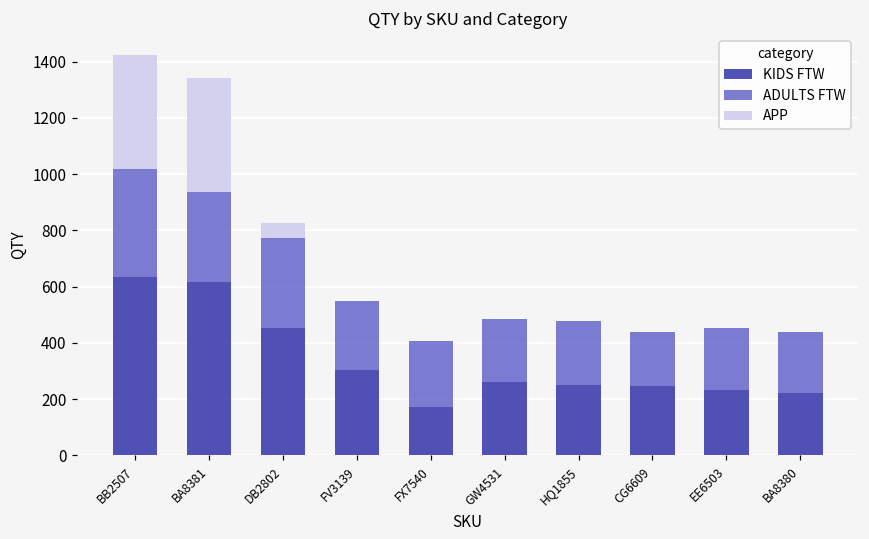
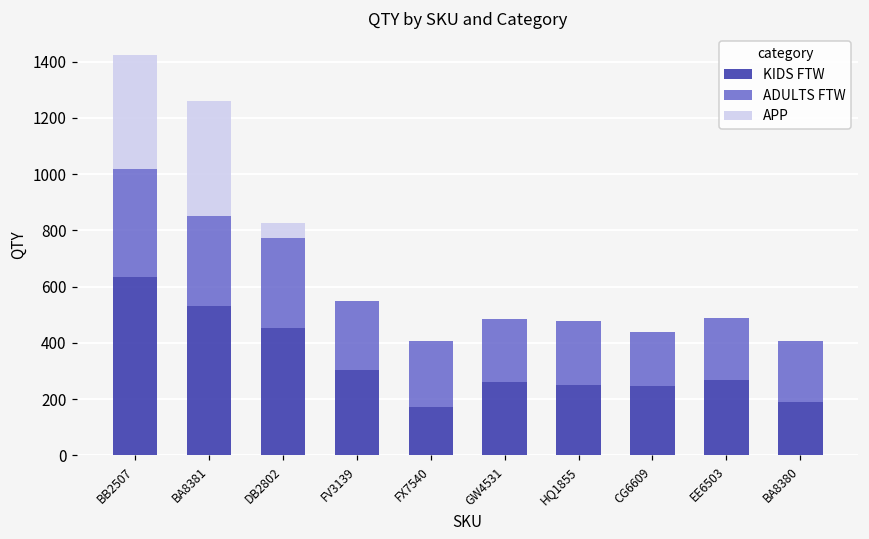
  {
    "KIDS FTW": {
      "BB2507": 640,
-     "BA8381": 620,
+     "BA8381": 530,
      "DB2802": 450,
      "FV3139": 300,
      "FX7540": 170,
      "GW4531": 260,
      "HQ1855": 250,
      "CG6609": 250,
-     "EE6503": 230,
-     "BA8380": 220
+     "EE6503": 270,
+     "BA8380": 190
    },
    "ADULTS FTW": {
      "BB2507": 380,
      "BA8381": 320,
      "DB2802": 320,
      "FV3139": 250,
      "FX7540": 240,
      "GW4531": 230,
      "HQ1855": 230,
      "CG6609": 190,
      "EE6503": 220,
      "BA8380": 220
    },
    "APP": {
      "BB2507": 410,
      "BA8381": 410,
      "DB2802": 60,
      "FV3139": 0,
      "FX7540": 0,
      "GW4531": 0,
      "HQ1855": 0,
      "CG6609": 0,
      "EE6503": 0,
      "BA8380": 0
    }
  }
